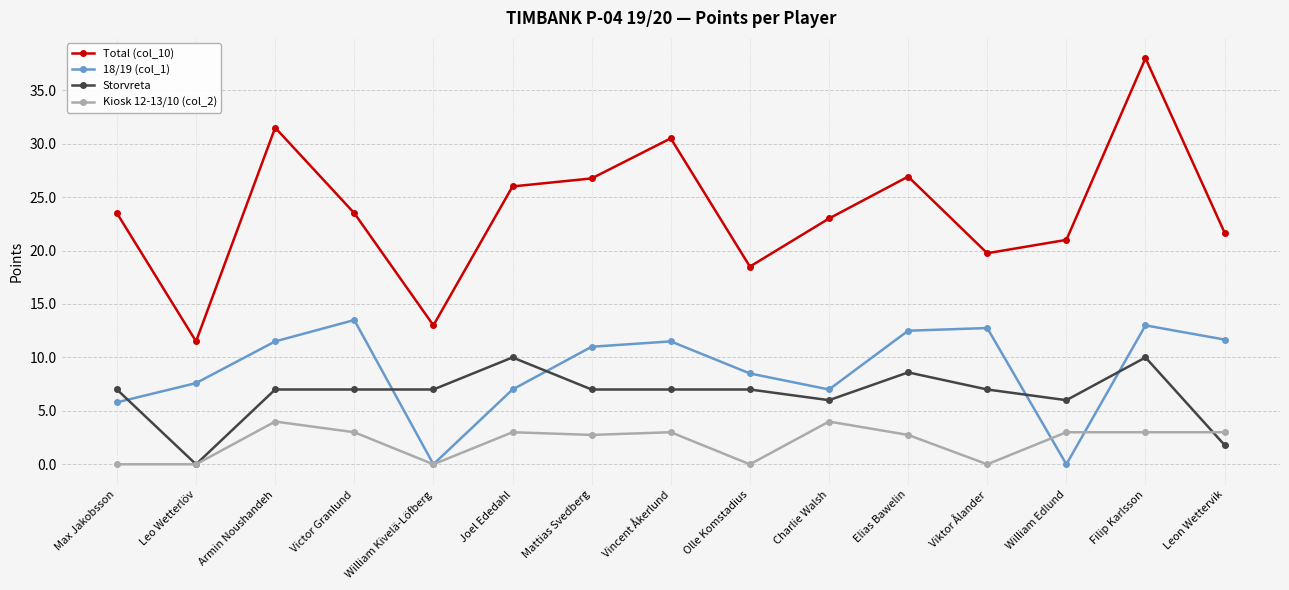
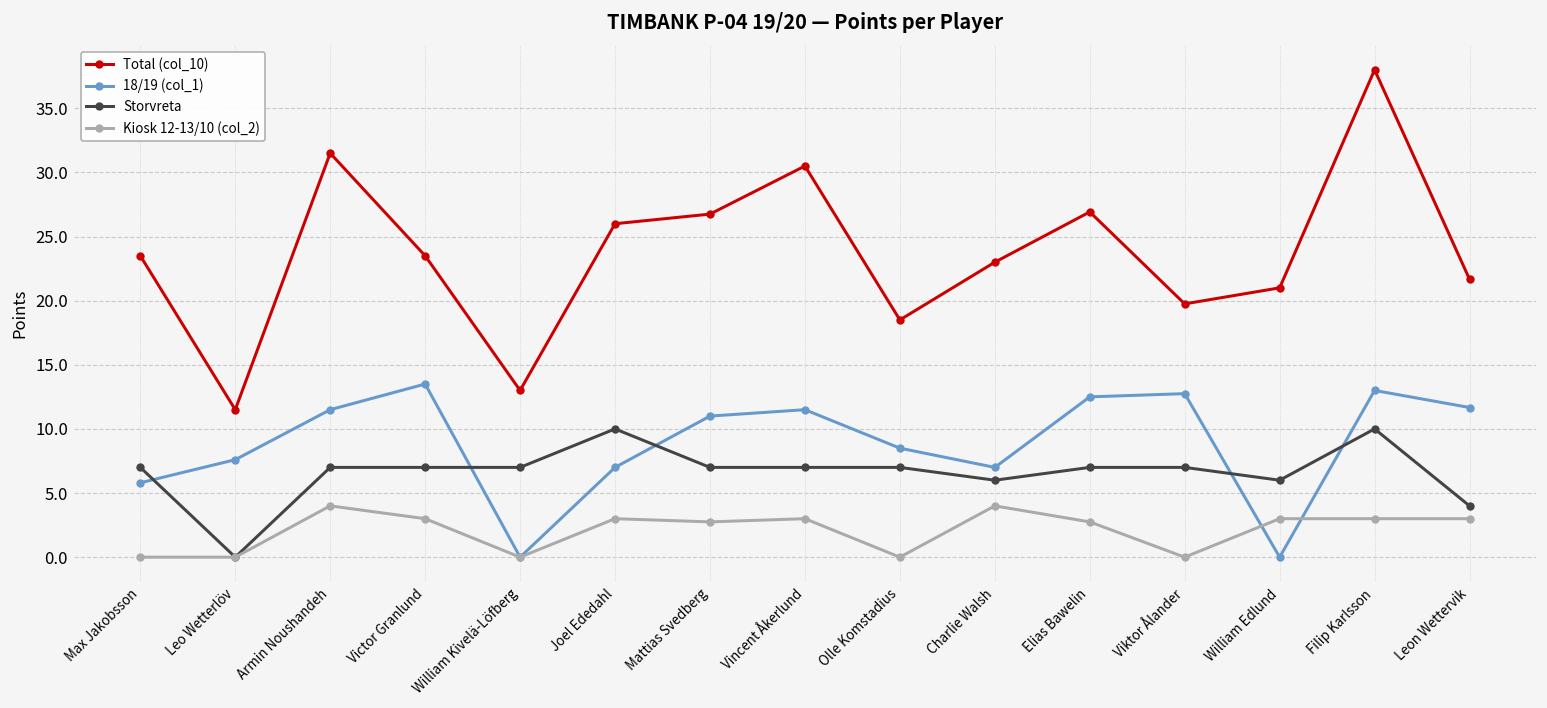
  {
    "Total (col_10)": {
      "Max Jakobsson": 23.5,
      "Leo Wetterlöv": 11.5,
      "Armin Noushandeh": 31.5,
      "Victor Granlund": 23.5,
      "William Kivelä-Löfberg": 13.0,
      "Joel Ededahl": 26.0,
      "Mattias Svedberg": 26.8,
      "Vincent Åkerlund": 30.5,
      "Olle Komstadius": 18.5,
      "Charlie Walsh": 23.0,
      "Elias Bawelin": 26.9,
      "Viktor Ålander": 19.8,
      "William Edlund": 21.0,
      "Filip Karlsson": 38.0,
      "Leon Wettervik": 21.7
    },
    "18/19 (col_1)": {
      "Max Jakobsson": 5.8,
      "Leo Wetterlöv": 7.6,
      "Armin Noushandeh": 11.5,
      "Victor Granlund": 13.5,
      "Joel Ededahl": 7.0,
      "Mattias Svedberg": 11.0,
      "Vincent Åkerlund": 11.5,
      "Olle Komstadius": 8.5,
      "Charlie Walsh": 7.0,
      "Elias Bawelin": 12.5,
      "Viktor Ålander": 12.8,
      "William Edlund": 0.0,
      "Filip Karlsson": 13.0,
      "Leon Wettervik": 11.7
    },
    "Storvreta": {
      "Max Jakobsson": 7.0,
      "Armin Noushandeh": 7.0,
      "Victor Granlund": 7.0,
      "William Kivelä-Löfberg": 7.0,
      "Joel Ededahl": 10.0,
      "Mattias Svedberg": 7.0,
      "Vincent Åkerlund": 7.0,
      "Olle Komstadius": 7.0,
      "Charlie Walsh": 6.0,
-     "Elias Bawelin": 8.6,
+     "Elias Bawelin": 7.0,
      "Viktor Ålander": 7.0,
      "William Edlund": 6.0,
      "Filip Karlsson": 10.0,
-     "Leon Wettervik": 1.8
+     "Leon Wettervik": 4.0
    },
    "Kiosk 12-13/10 (col_2)": {
      "Max Jakobsson": 0.0,
      "Armin Noushandeh": 4.0,
      "Victor Granlund": 3.0,
      "Joel Ededahl": 3.0,
      "Mattias Svedberg": 2.8,
      "Vincent Åkerlund": 3.0,
      "Olle Komstadius": 0.0,
      "Charlie Walsh": 4.0,
      "Elias Bawelin": 2.8,
      "Viktor Ålander": 0.0,
      "William Edlund": 3.0,
      "Filip Karlsson": 3.0,
      "Leon Wettervik": 3.0
    }
  }
